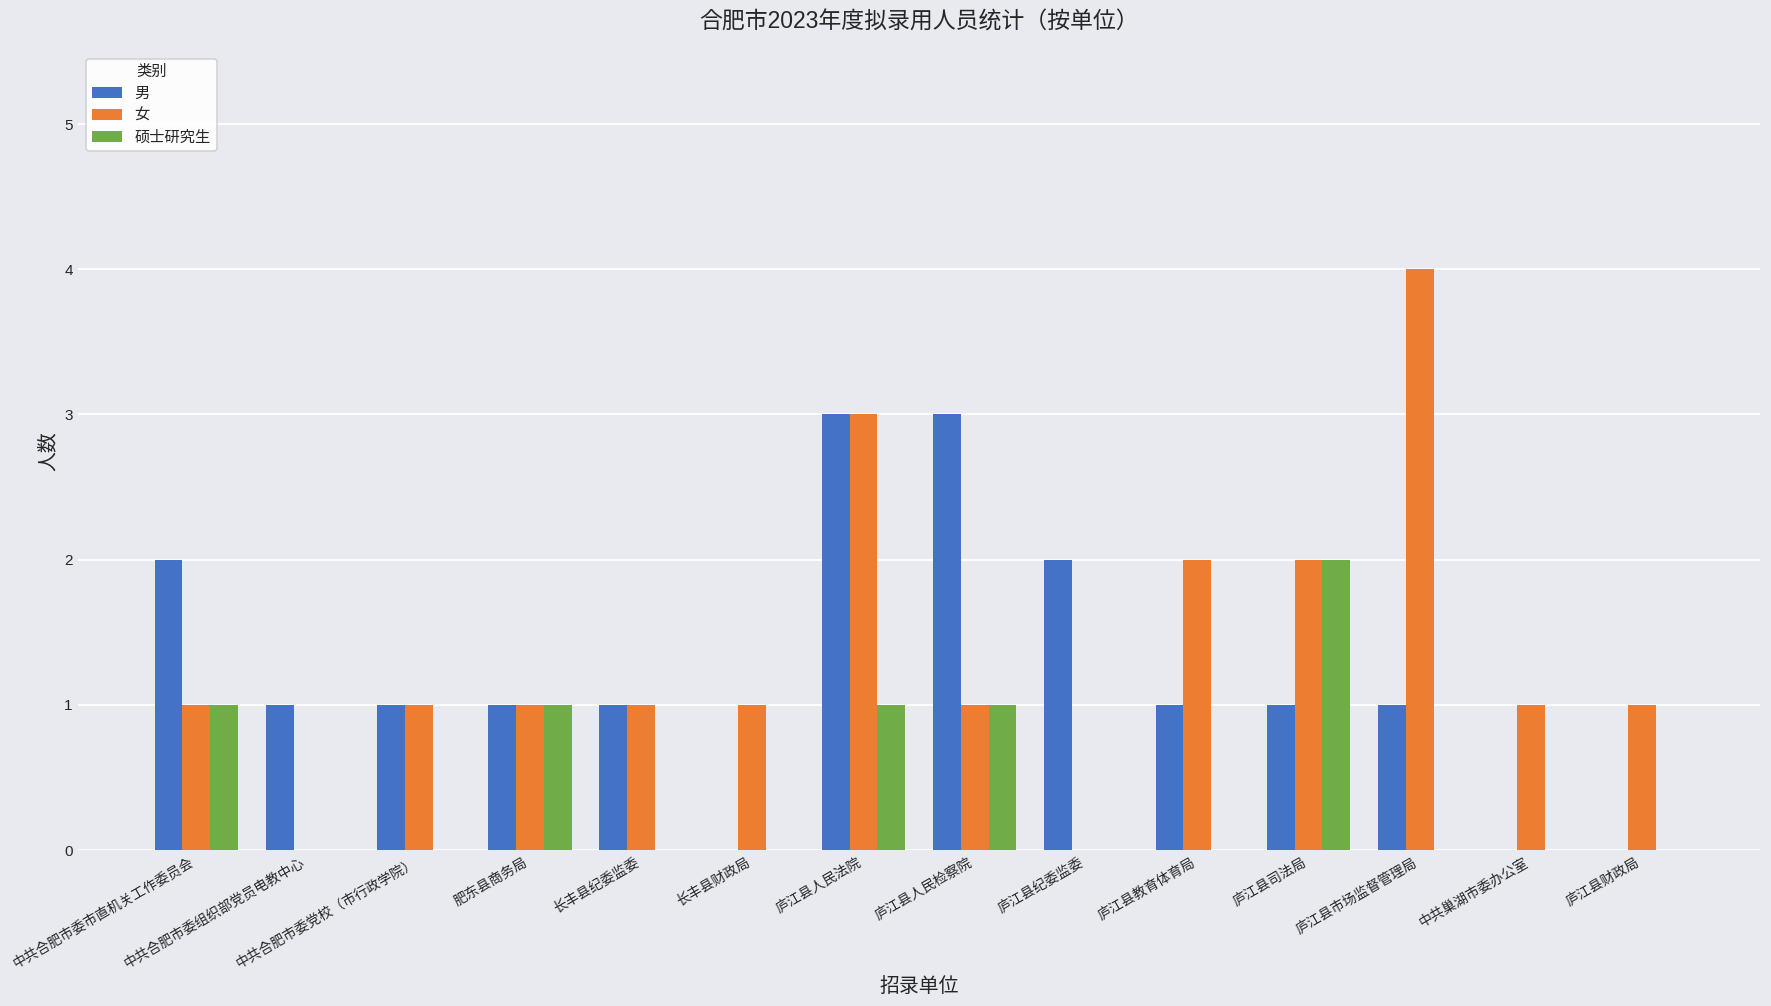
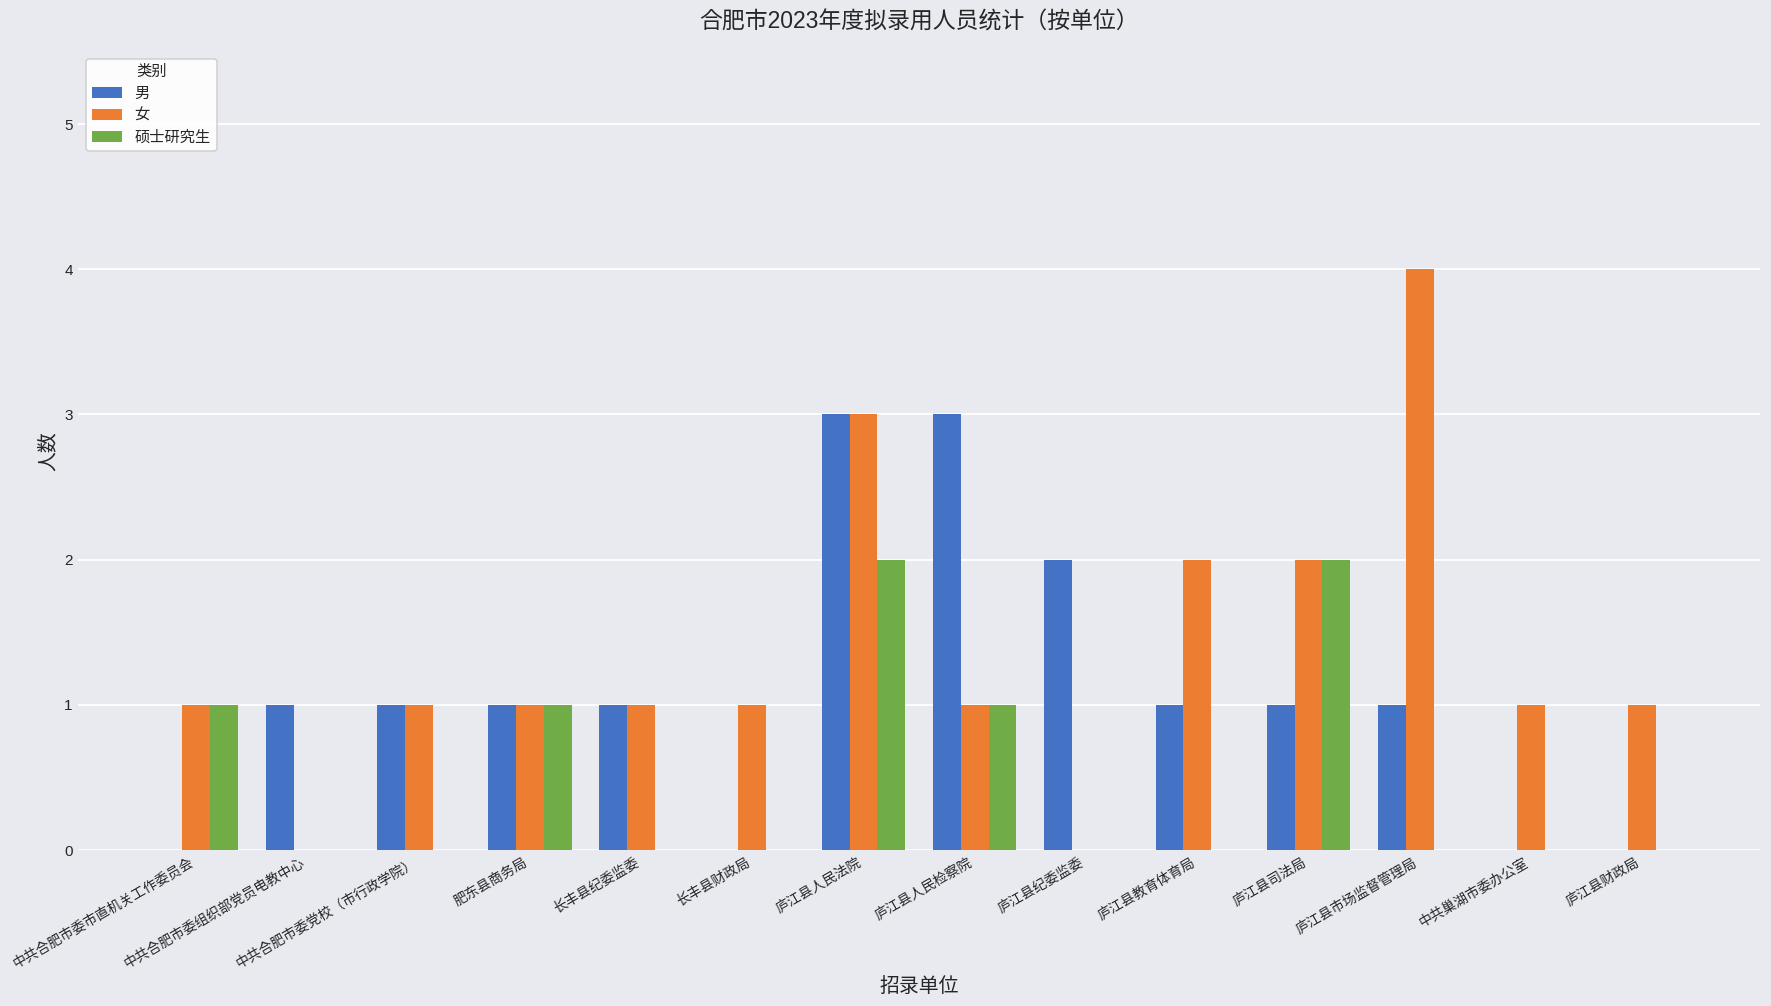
  {
    "男": {
-     "中共合肥市委市直机关工作委员会": 2,
+     "中共合肥市委市直机关工作委员会": 0,
      "中共合肥市委组织部党员电教中心": 1,
      "中共合肥市委党校（市行政学院）": 1,
      "肥东县商务局": 1,
      "长丰县纪委监委": 1,
      "长丰县财政局": 0,
      "庐江县人民法院": 3,
      "庐江县人民检察院": 3,
      "庐江县纪委监委": 2,
      "庐江县教育体育局": 1,
      "庐江县司法局": 1,
      "庐江县市场监督管理局": 1,
      "中共巢湖市委办公室": 0,
      "庐江县财政局": 0
    },
    "女": {
      "中共合肥市委市直机关工作委员会": 1,
      "中共合肥市委组织部党员电教中心": 0,
      "中共合肥市委党校（市行政学院）": 1,
      "肥东县商务局": 1,
      "长丰县纪委监委": 1,
      "长丰县财政局": 1,
      "庐江县人民法院": 3,
      "庐江县人民检察院": 1,
      "庐江县纪委监委": 0,
      "庐江县教育体育局": 2,
      "庐江县司法局": 2,
      "庐江县市场监督管理局": 4,
      "中共巢湖市委办公室": 1,
      "庐江县财政局": 1
    },
    "硕士研究生": {
      "中共合肥市委市直机关工作委员会": 1,
      "中共合肥市委组织部党员电教中心": 0,
      "中共合肥市委党校（市行政学院）": 0,
      "肥东县商务局": 1,
      "长丰县纪委监委": 0,
      "长丰县财政局": 0,
-     "庐江县人民法院": 1,
+     "庐江县人民法院": 2,
      "庐江县人民检察院": 1,
      "庐江县纪委监委": 0,
      "庐江县教育体育局": 0,
      "庐江县司法局": 2,
      "庐江县市场监督管理局": 0,
      "中共巢湖市委办公室": 0,
      "庐江县财政局": 0
    }
  }
